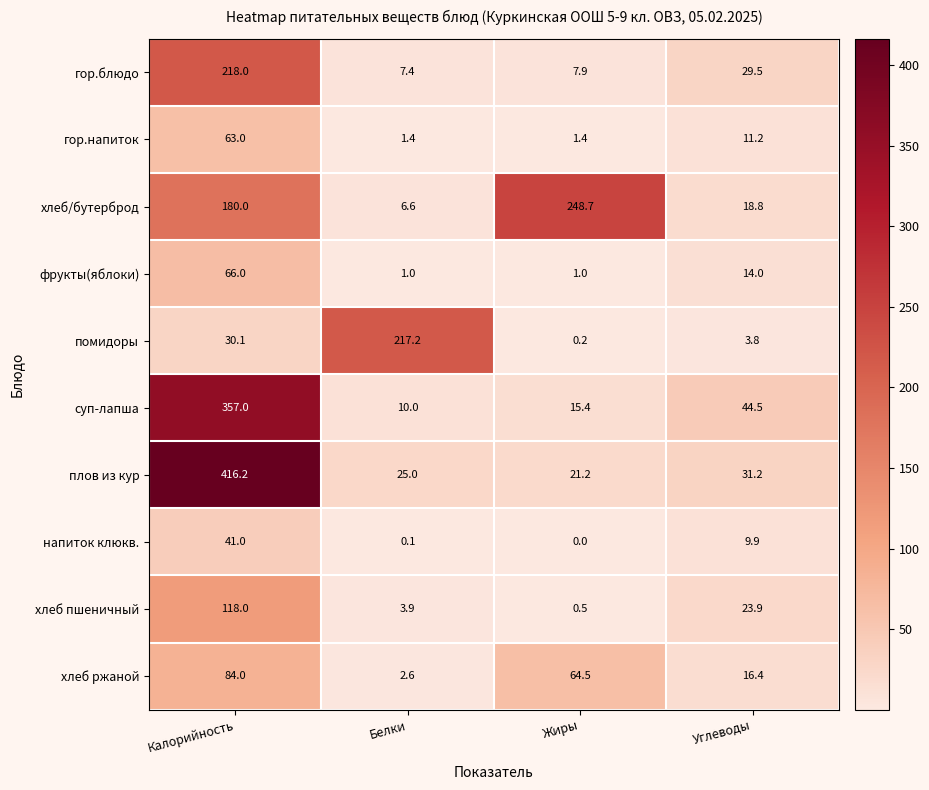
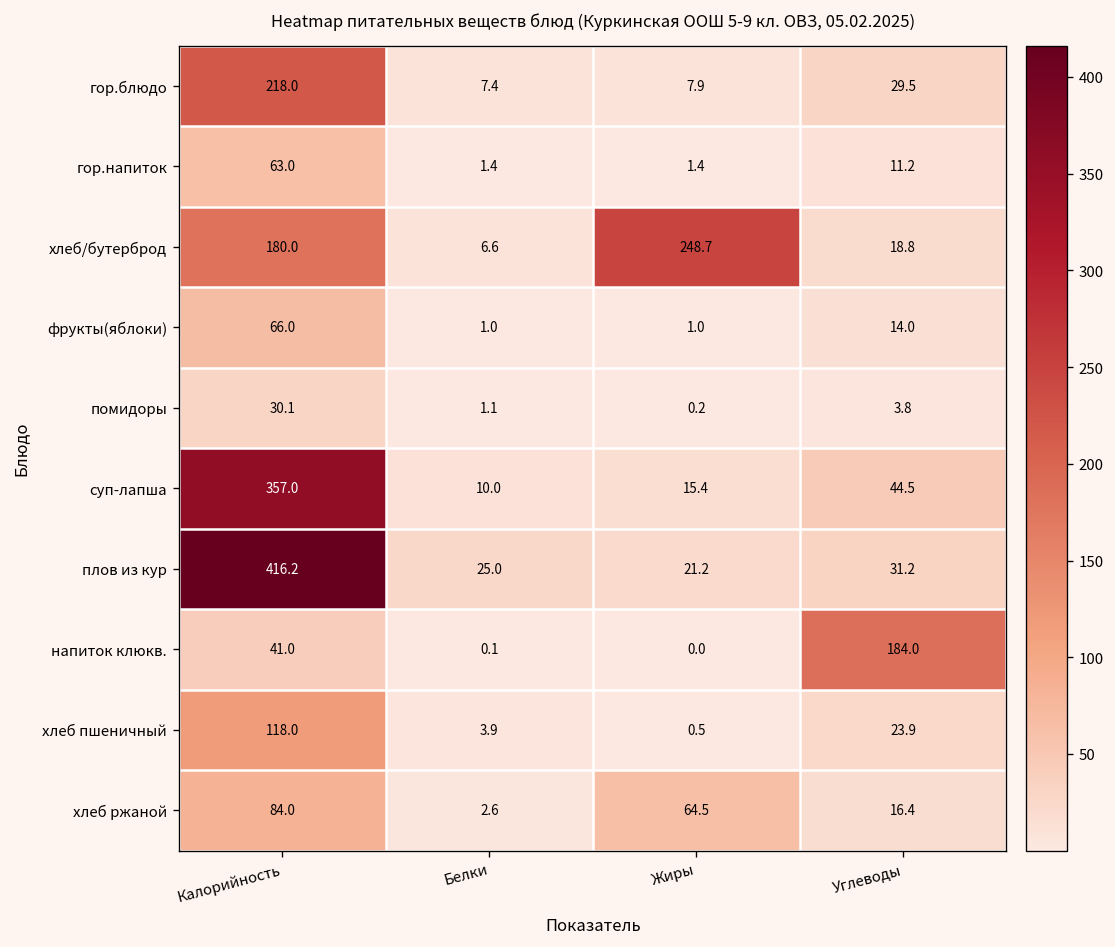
  {
    "гор.блюдо": {
      "Калорийность": 218.0,
      "Белки": 7.4,
      "Жиры": 7.9,
      "Углеводы": 29.5
    },
    "гор.напиток": {
      "Калорийность": 63.0,
      "Белки": 1.4,
      "Жиры": 1.4,
      "Углеводы": 11.2
    },
    "хлеб/бутерброд": {
      "Калорийность": 180.0,
      "Белки": 6.6,
      "Жиры": 248.7,
      "Углеводы": 18.8
    },
    "фрукты(яблоки)": {
      "Калорийность": 66.0,
      "Белки": 1.0,
      "Жиры": 1.0,
      "Углеводы": 14.0
    },
    "помидоры": {
      "Калорийность": 30.1,
-     "Белки": 217.2,
+     "Белки": 1.1,
      "Жиры": 0.2,
      "Углеводы": 3.8
    },
    "суп-лапша": {
      "Калорийность": 357.0,
      "Белки": 10.0,
      "Жиры": 15.4,
      "Углеводы": 44.5
    },
    "плов из кур": {
      "Калорийность": 416.2,
      "Белки": 25.0,
      "Жиры": 21.2,
      "Углеводы": 31.2
    },
    "напиток клюкв.": {
      "Калорийность": 41.0,
      "Белки": 0.1,
      "Жиры": 0.0,
-     "Углеводы": 9.9
+     "Углеводы": 184.0
    },
    "хлеб пшеничный": {
      "Калорийность": 118.0,
      "Белки": 3.9,
      "Жиры": 0.5,
      "Углеводы": 23.9
    },
    "хлеб ржаной": {
      "Калорийность": 84.0,
      "Белки": 2.6,
      "Жиры": 64.5,
      "Углеводы": 16.4
    }
  }
